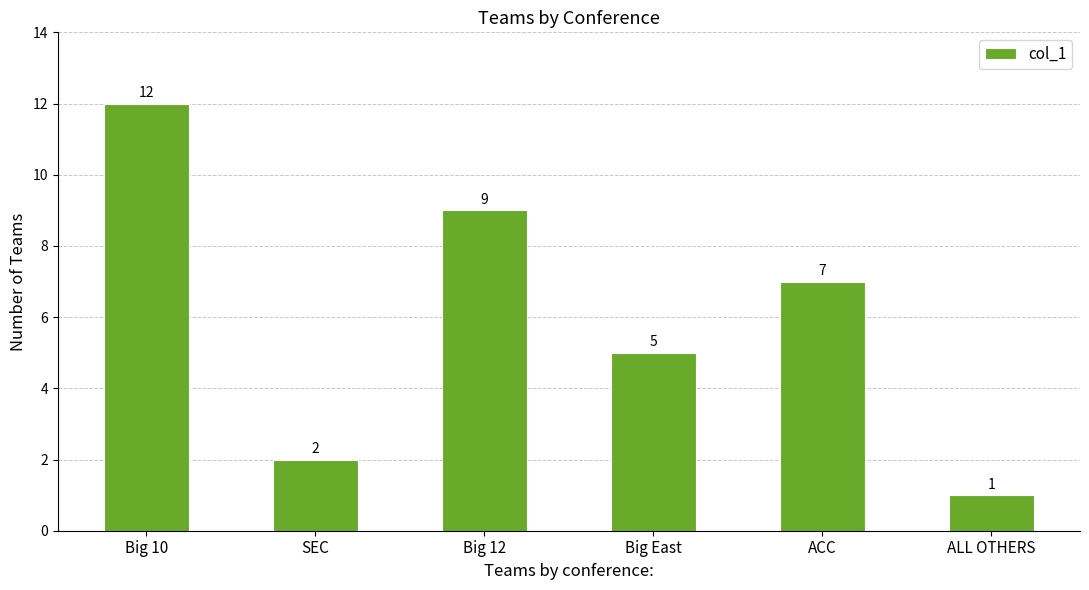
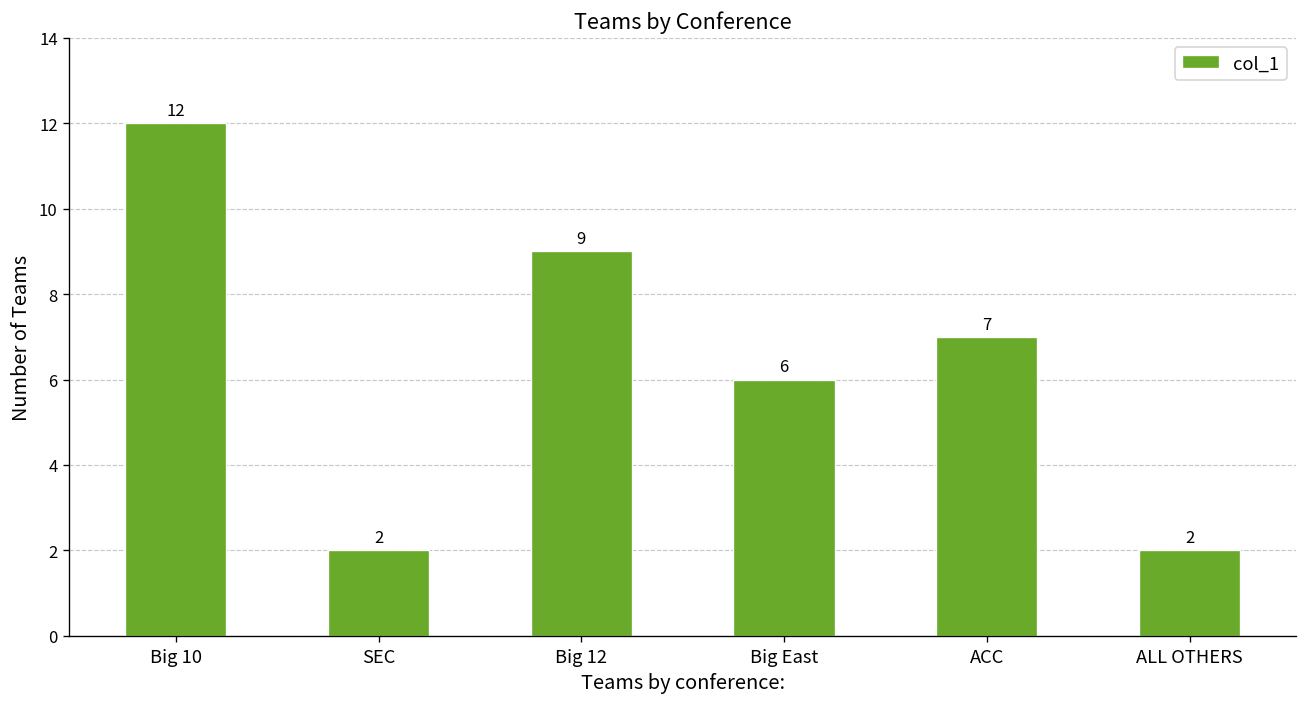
  {
    "Big 10": 12,
    "SEC": 2,
    "Big 12": 9,
-   "Big East": 5,
+   "Big East": 6,
    "ACC": 7,
-   "ALL OTHERS": 1
+   "ALL OTHERS": 2
  }
